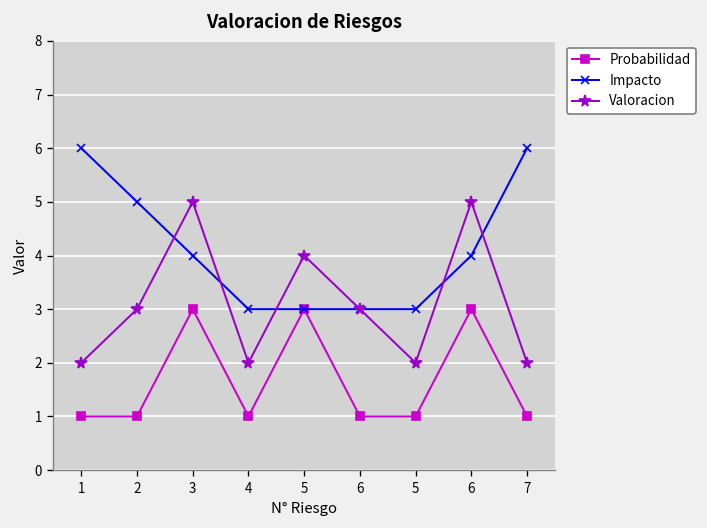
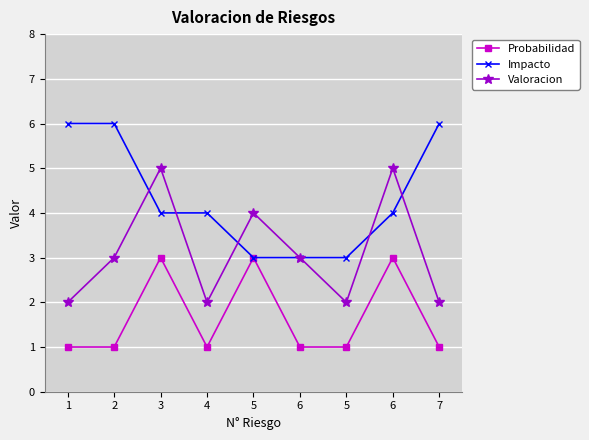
  {
    "Impacto": {
      "1": 6,
-     "2": 5,
+     "2": 6,
      "3": 4,
-     "4": 3,
+     "4": 4,
      "7": 6
    }
  }
